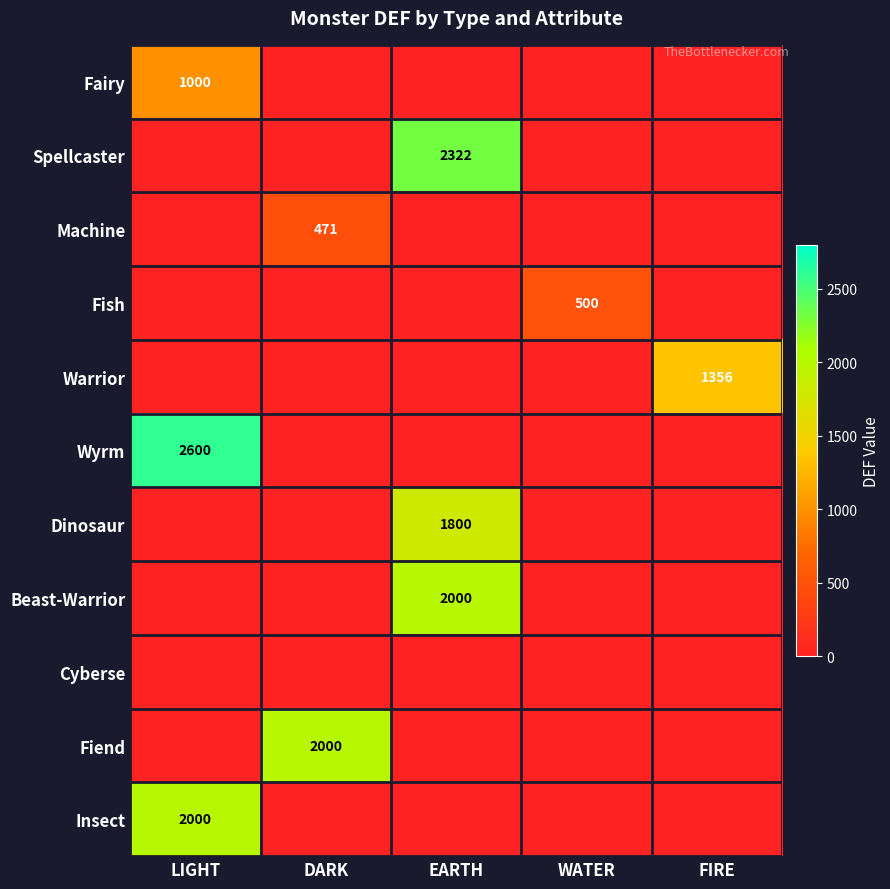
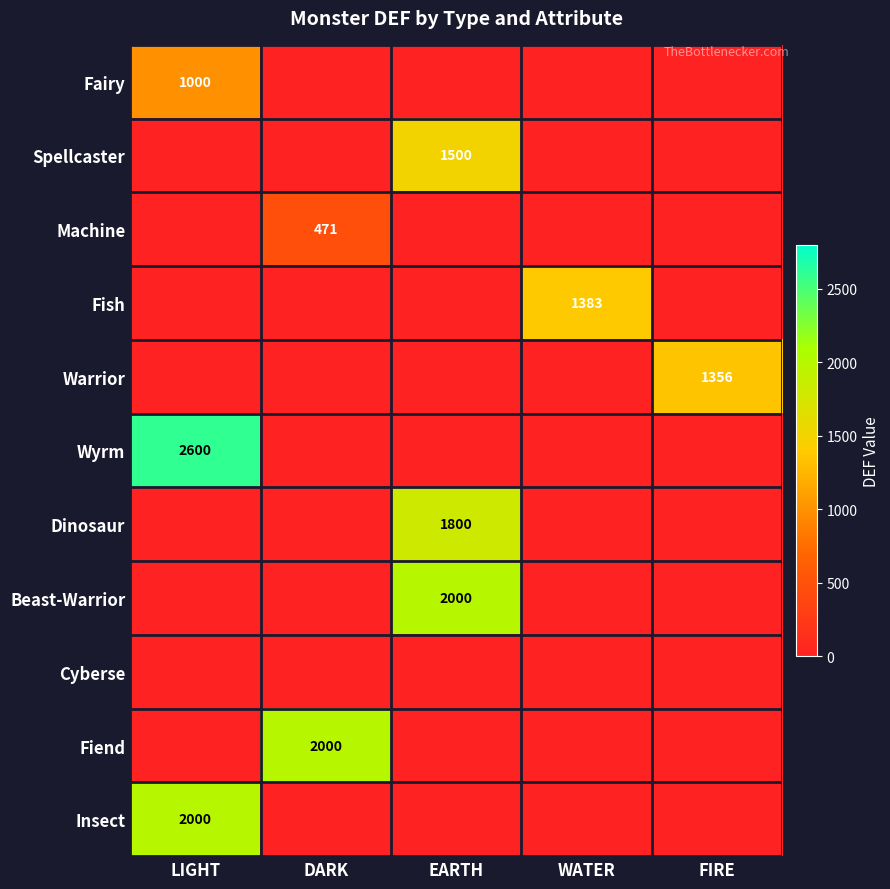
  {
    "Fairy": {
      "LIGHT": 1000
    },
    "Spellcaster": {
-     "EARTH": 2322
+     "EARTH": 1500
    },
    "Machine": {
      "DARK": 471
    },
    "Fish": {
-     "WATER": 500
+     "WATER": 1383
    },
    "Warrior": {
      "FIRE": 1356
    },
    "Wyrm": {
      "LIGHT": 2600
    },
    "Dinosaur": {
      "EARTH": 1800
    },
    "Beast-Warrior": {
      "EARTH": 2000
    },
    "Fiend": {
      "DARK": 2000
    },
    "Insect": {
      "LIGHT": 2000
    }
  }
